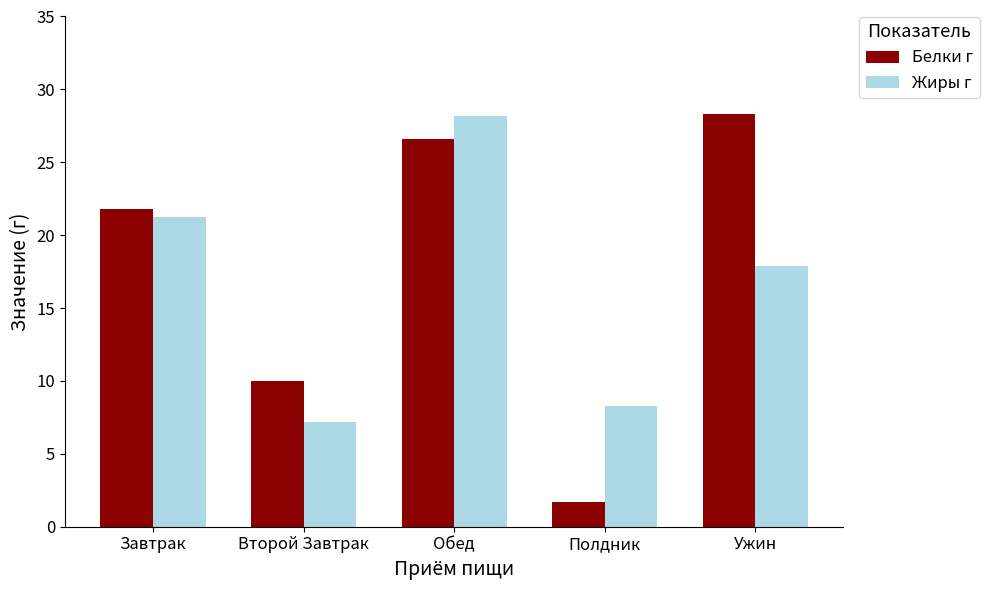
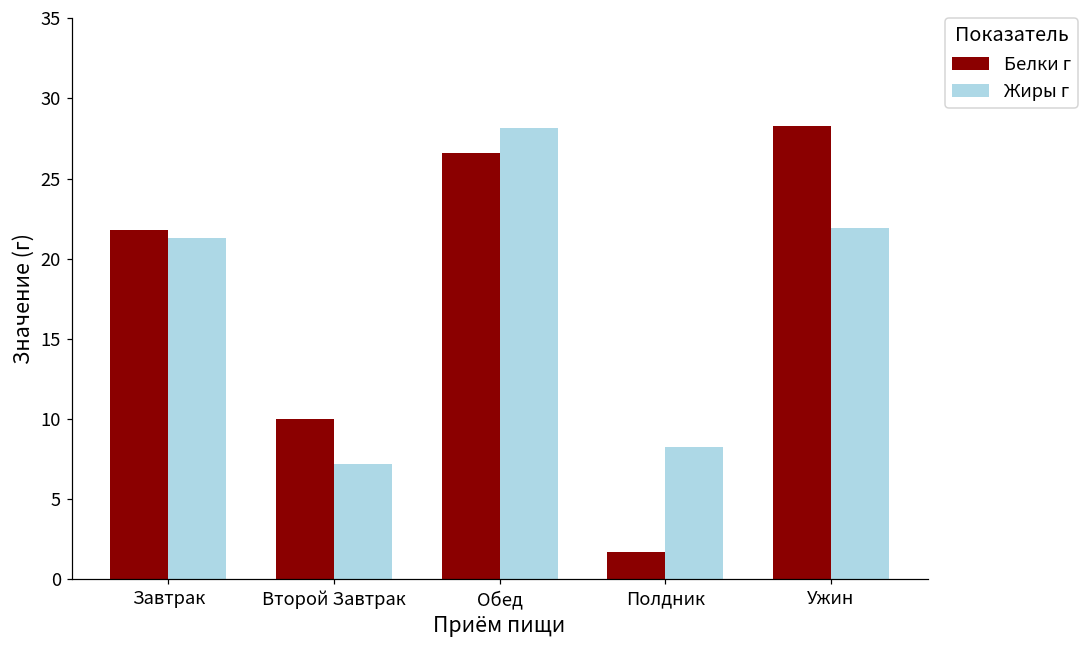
  {
    "Белки г": {
      "Завтрак": 21.8,
      "Второй Завтрак": 10.0,
      "Обед": 26.6,
      "Полдник": 1.7,
      "Ужин": 28.3
    },
    "Жиры г": {
      "Завтрак": 21.3,
      "Второй Завтрак": 7.2,
      "Обед": 28.2,
      "Полдник": 8.3,
-     "Ужин": 17.9
+     "Ужин": 21.9
    }
  }
